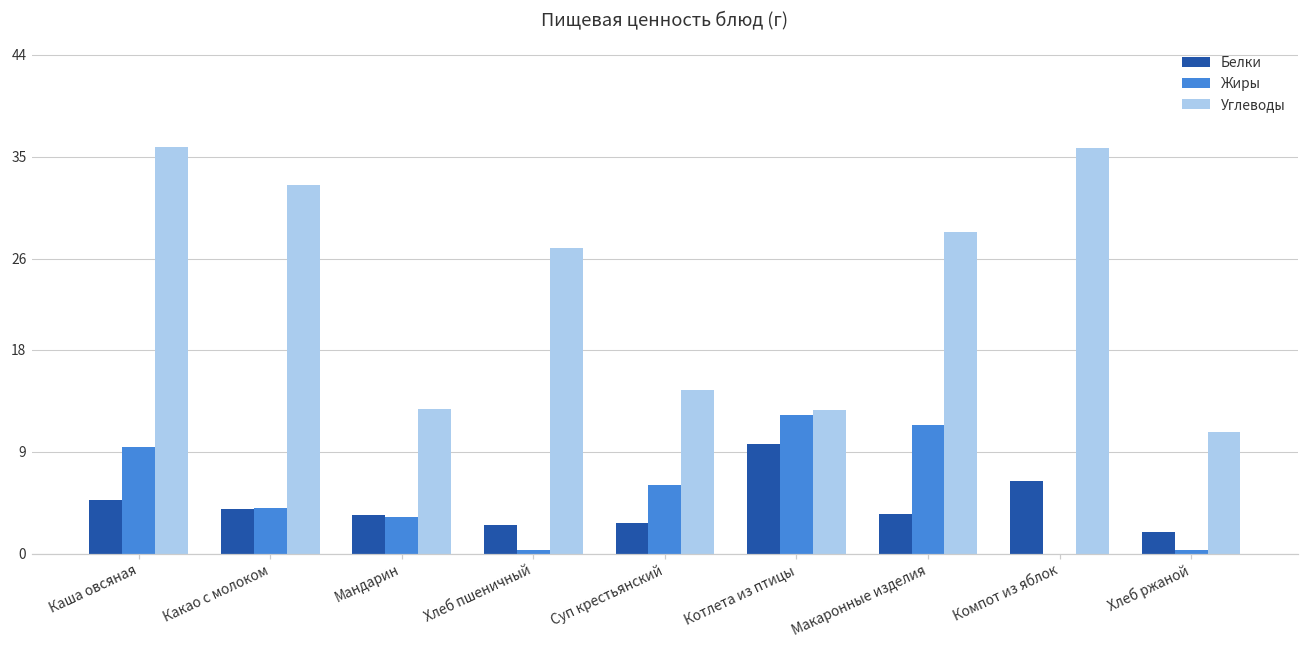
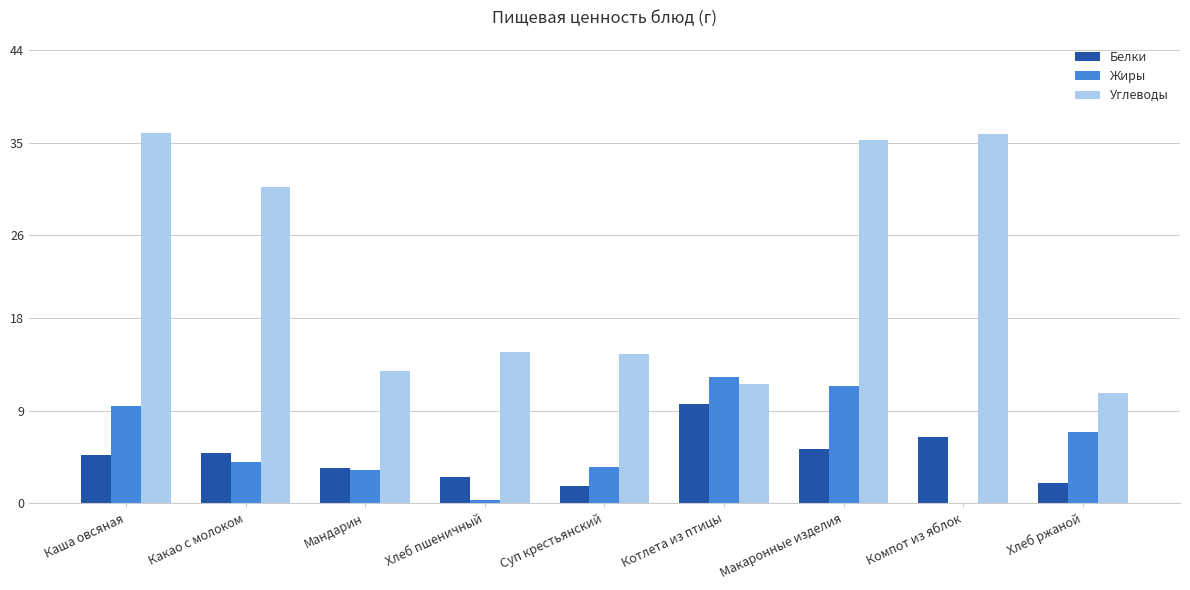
  {
    "Белки": {
      "Каша овсяная": 4.7,
-     "Какао с молоком": 3.9,
+     "Какао с молоком": 4.9,
      "Мандарин": 3.4,
      "Хлеб пшеничный": 2.6,
-     "Суп крестьянский": 2.7,
+     "Суп крестьянский": 1.7,
      "Котлета из птицы": 9.7,
-     "Макаронные изделия": 3.5,
+     "Макаронные изделия": 5.3,
      "Компот из яблок": 6.4,
      "Хлеб ржаной": 2.0
    },
    "Жиры": {
      "Каша овсяная": 9.4,
      "Какао с молоком": 4.0,
      "Мандарин": 3.2,
      "Хлеб пшеничный": 0.3,
-     "Суп крестьянский": 6.1,
+     "Суп крестьянский": 3.5,
      "Котлета из птицы": 12.3,
      "Макаронные изделия": 11.4,
      "Компот из яблок": 0.0,
-     "Хлеб ржаной": 0.3
+     "Хлеб ржаной": 6.9
    },
    "Углеводы": {
      "Каша овсяная": 35.9,
-     "Какао с молоком": 32.5,
+     "Какао с молоком": 30.7,
      "Мандарин": 12.8,
-     "Хлеб пшеничный": 27.0,
+     "Хлеб пшеничный": 14.7,
      "Суп крестьянский": 14.5,
-     "Котлета из птицы": 12.7,
-     "Макаронные изделия": 28.4,
+     "Котлета из птицы": 11.6,
+     "Макаронные изделия": 35.3,
      "Компот из яблок": 35.8,
      "Хлеб ржаной": 10.7
    }
  }
